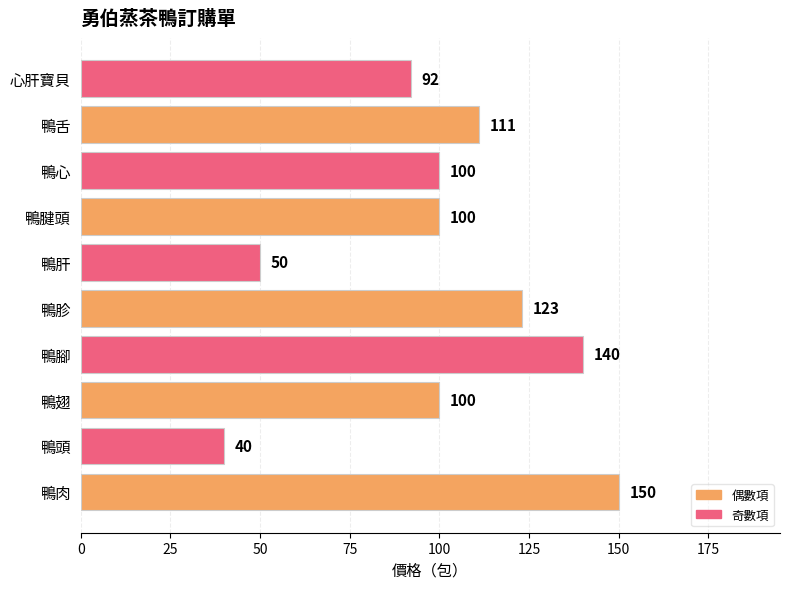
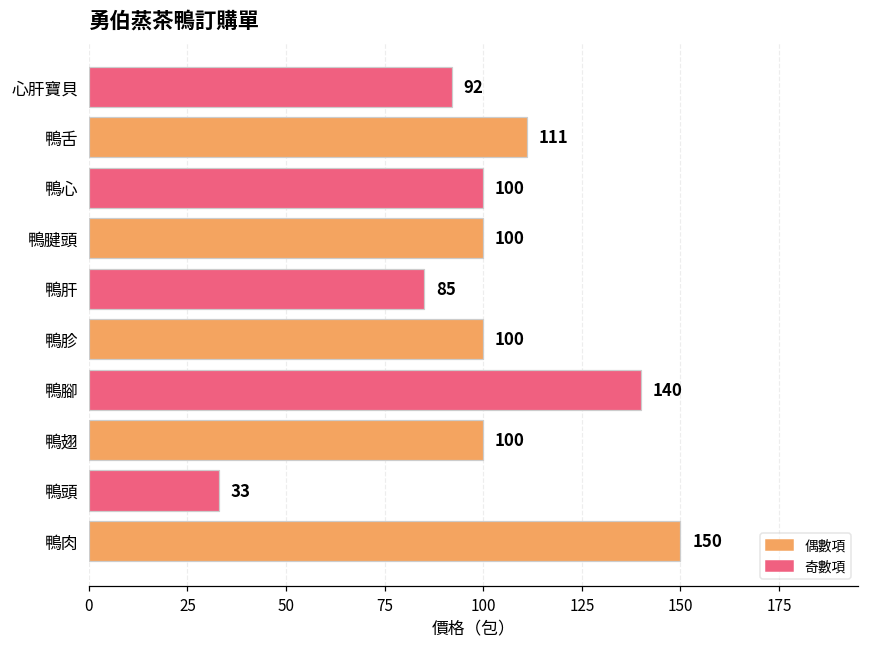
  {
    "心肝寶貝": 92,
    "鴨舌": 111,
    "鴨心": 100,
    "鴨腱頭": 100,
-   "鴨肝": 50,
-   "鴨胗": 123,
+   "鴨肝": 85,
+   "鴨胗": 100,
    "鴨腳": 140,
    "鴨翅": 100,
-   "鴨頭": 40,
+   "鴨頭": 33,
    "鴨肉": 150
  }
